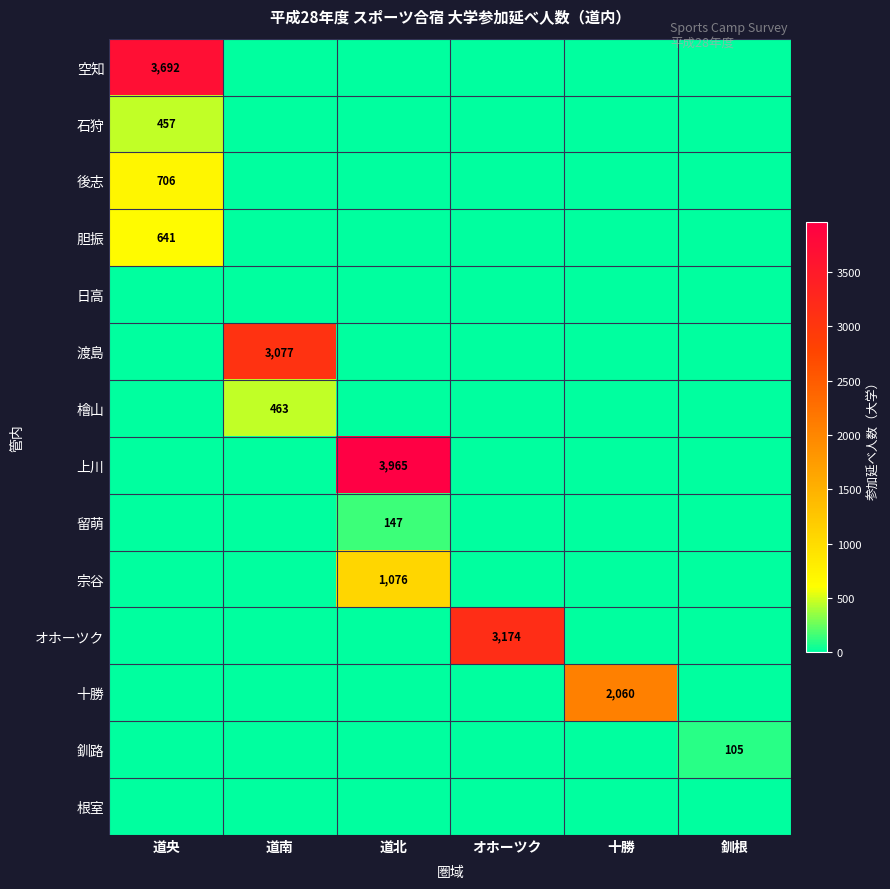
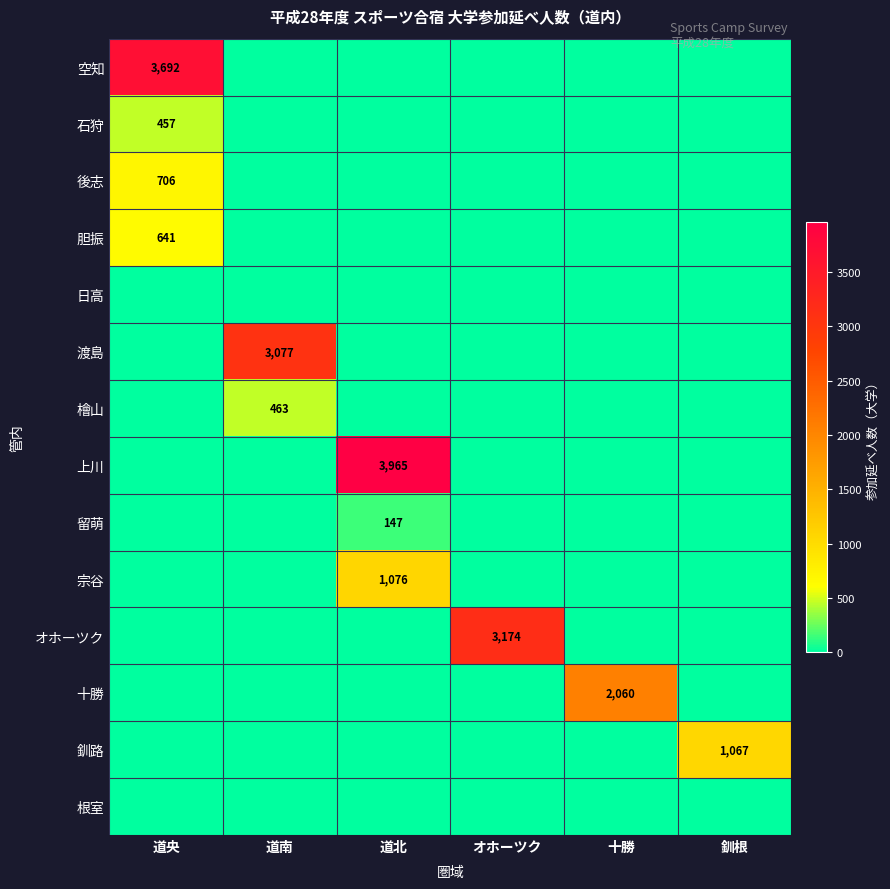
  {
    "空知": {
      "道央": "3,692"
    },
    "石狩": {
      "道央": "457"
    },
    "後志": {
      "道央": "706"
    },
    "胆振": {
      "道央": "641"
    },
    "渡島": {
      "道南": "3,077"
    },
    "檜山": {
      "道南": "463"
    },
    "上川": {
      "道北": "3,965"
    },
    "留萌": {
      "道北": "147"
    },
    "宗谷": {
      "道北": "1,076"
    },
    "オホーツク": {
      "オホーツク": "3,174"
    },
    "十勝": {
      "十勝": "2,060"
    },
    "釧路": {
-     "釧根": "105"
+     "釧根": "1,067"
    }
  }
